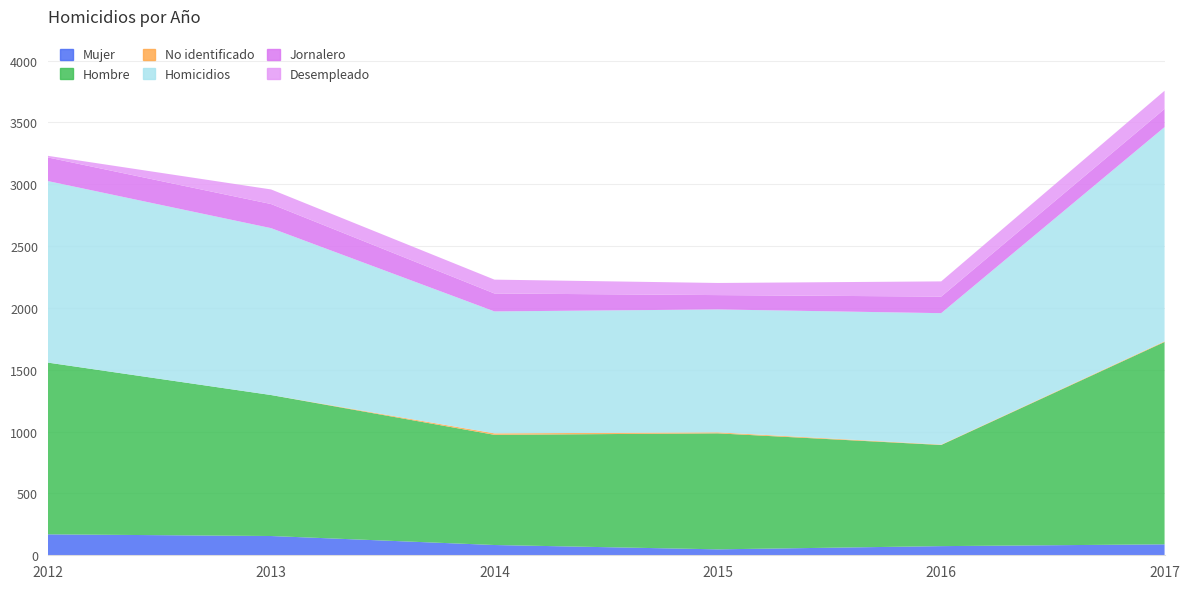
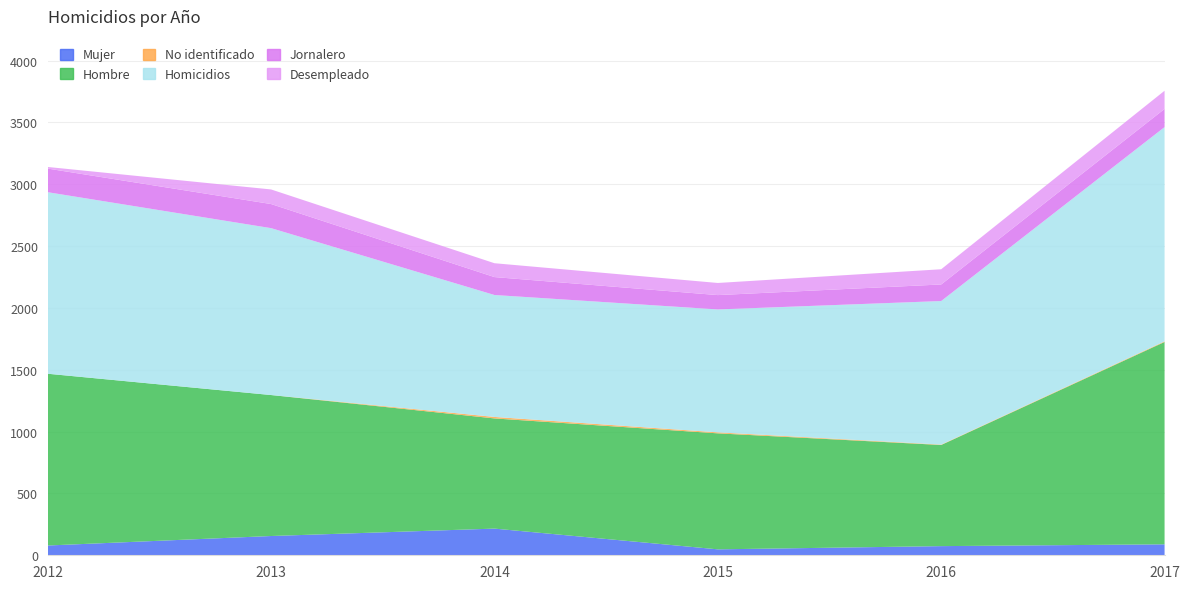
  {
    "Mujer": {
-     "2012": 170,
+     "2012": 80,
      "2013": 160,
-     "2014": 80,
+     "2014": 220,
      "2015": 50,
      "2016": 70,
      "2017": 90
    },
    "Homicidios": {
      "2012": 1470,
      "2013": 1350,
      "2014": 990,
      "2015": 990,
-     "2016": 1060,
+     "2016": 1160,
      "2017": 1730
    }
  }
